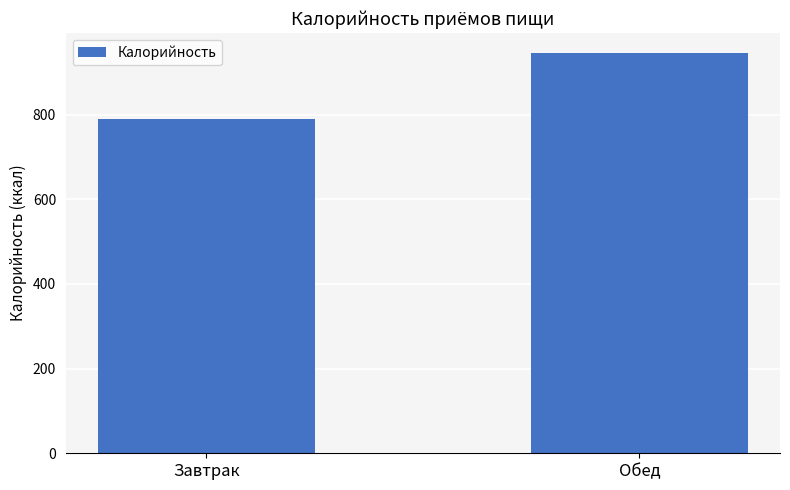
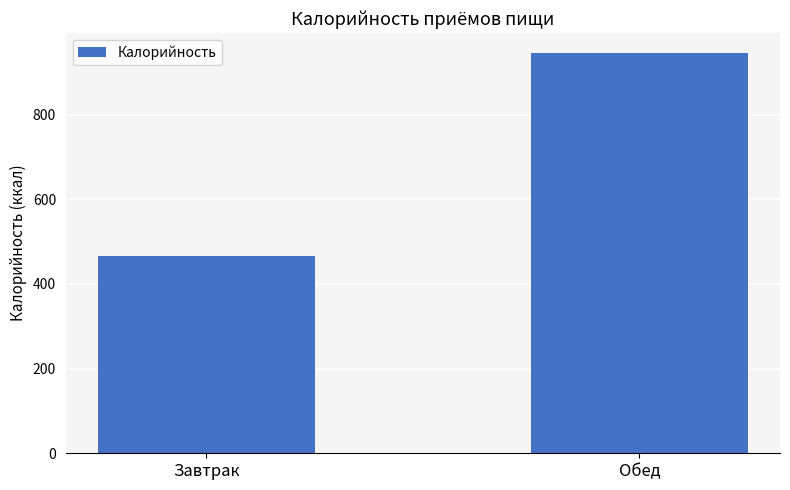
  {
-   "Завтрак": 790,
+   "Завтрак": 470,
    "Обед": 950
  }
